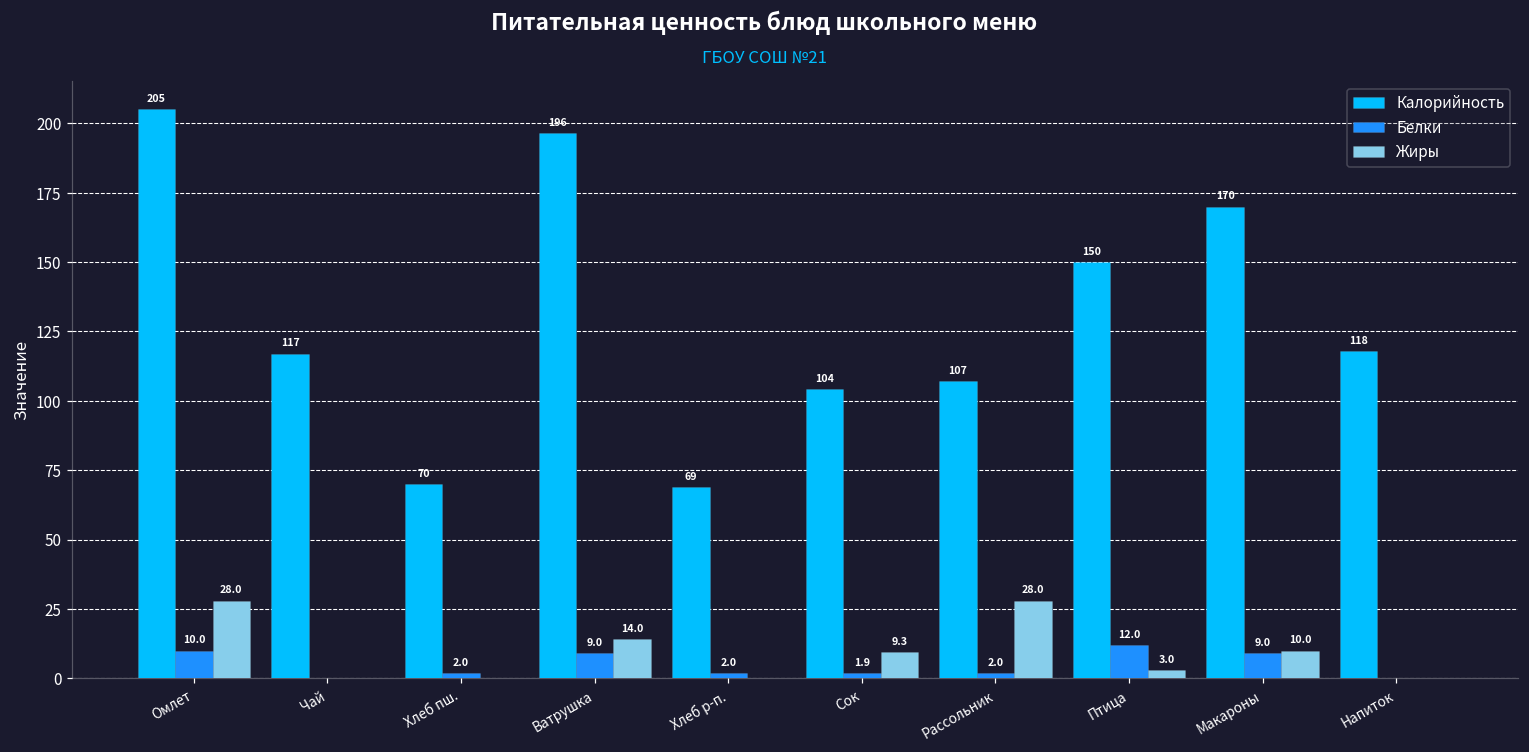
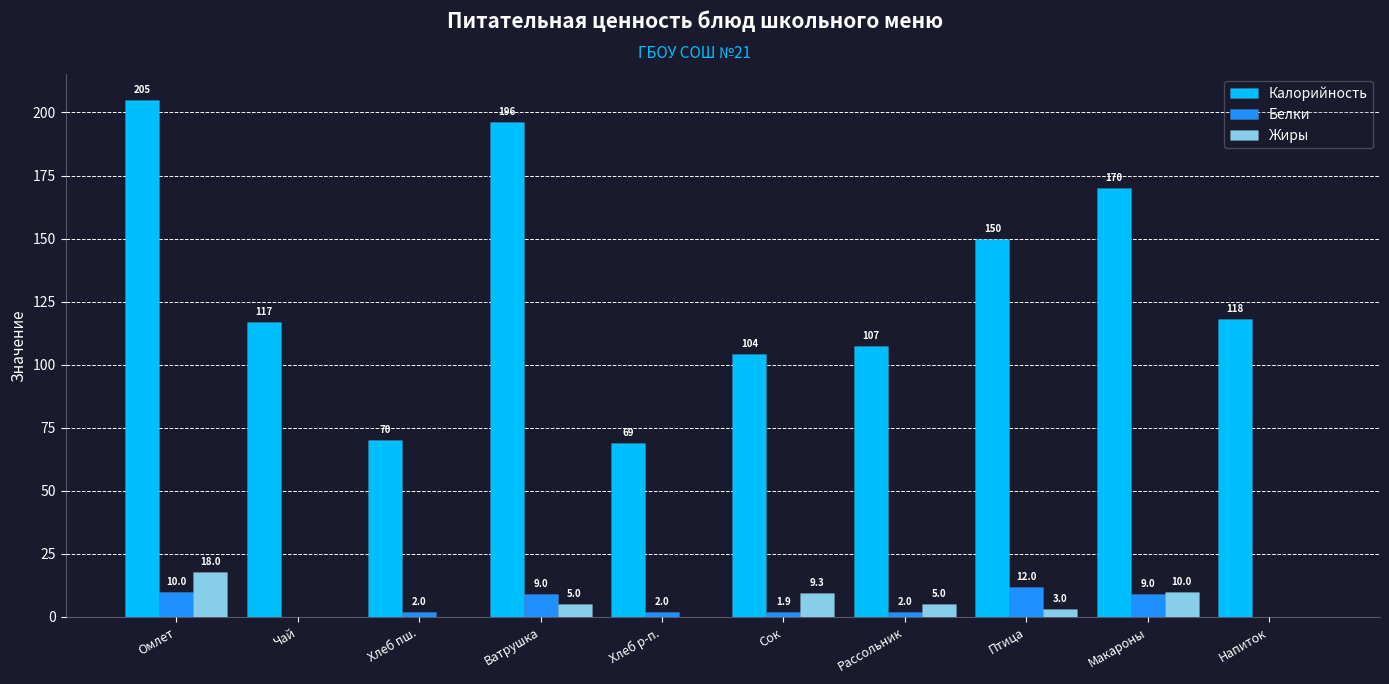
  {
    "Жиры": {
-     "Омлет": 28.0,
-     "Ватрушка": 14.0,
+     "Омлет": 18.0,
+     "Ватрушка": 5.0,
      "Сок": 9.3,
-     "Рассольник": 28.0,
+     "Рассольник": 5.0,
      "Птица": 3.0,
      "Макароны": 10.0
    }
  }
